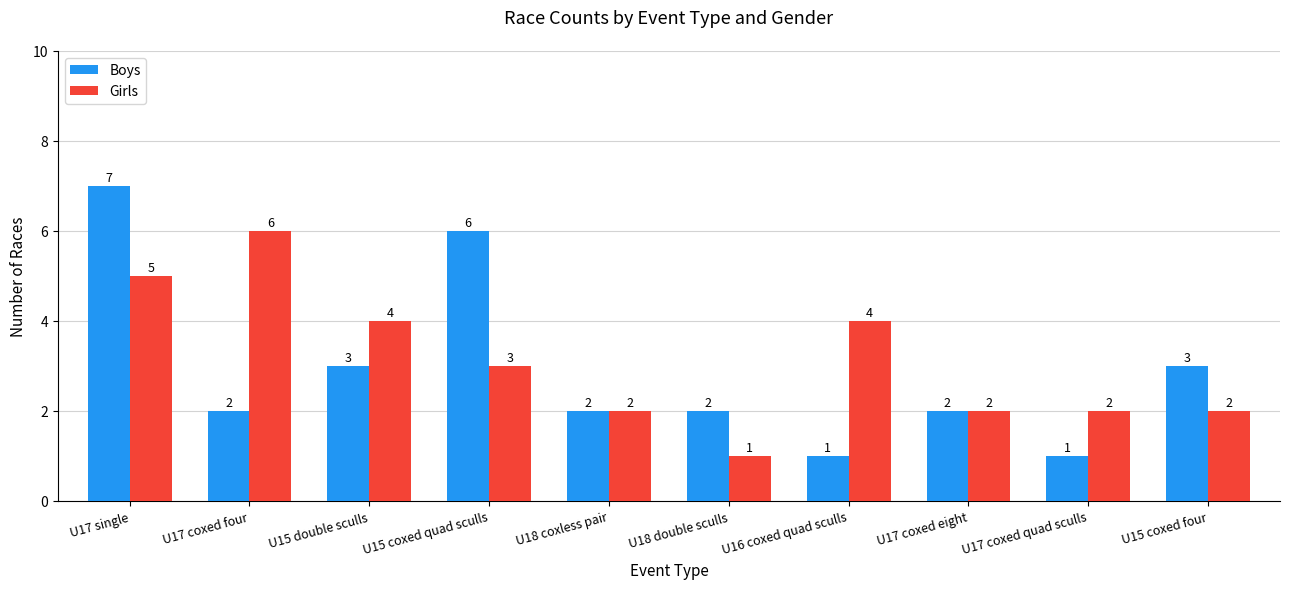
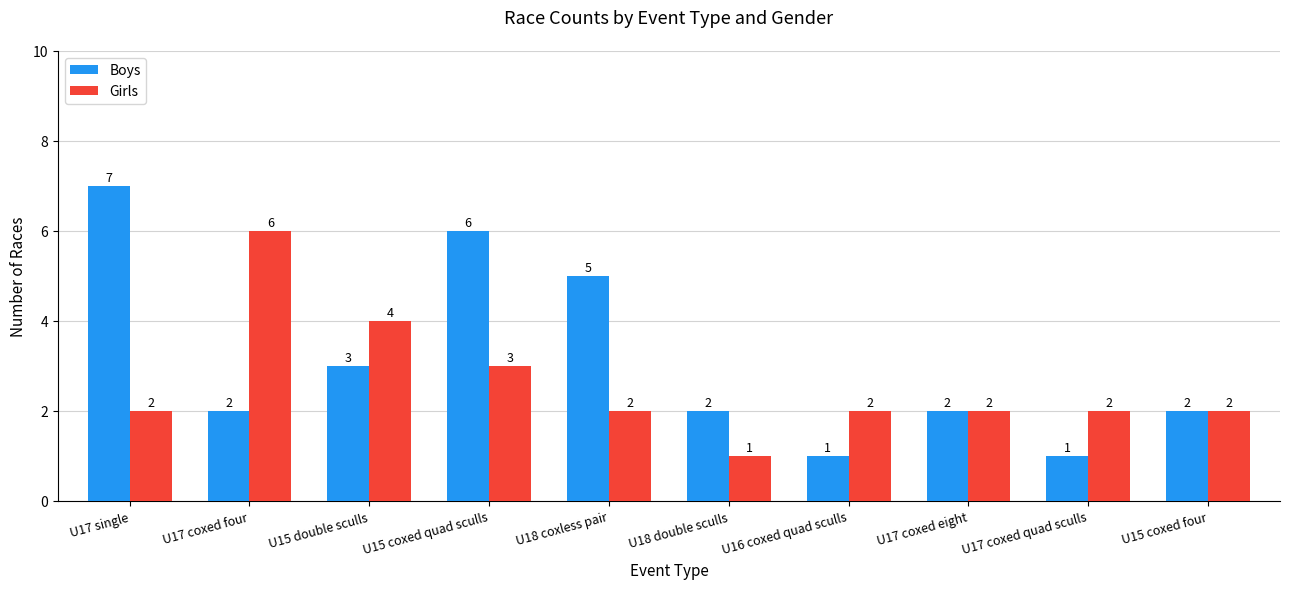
  {
    "Boys": {
      "U17 single": 7,
      "U17 coxed four": 2,
      "U15 double sculls": 3,
      "U15 coxed quad sculls": 6,
-     "U18 coxless pair": 2,
+     "U18 coxless pair": 5,
      "U18 double sculls": 2,
      "U16 coxed quad sculls": 1,
      "U17 coxed eight": 2,
      "U17 coxed quad sculls": 1,
-     "U15 coxed four": 3
+     "U15 coxed four": 2
    },
    "Girls": {
-     "U17 single": 5,
+     "U17 single": 2,
      "U17 coxed four": 6,
      "U15 double sculls": 4,
      "U15 coxed quad sculls": 3,
      "U18 coxless pair": 2,
      "U18 double sculls": 1,
-     "U16 coxed quad sculls": 4,
+     "U16 coxed quad sculls": 2,
      "U17 coxed eight": 2,
      "U17 coxed quad sculls": 2,
      "U15 coxed four": 2
    }
  }
